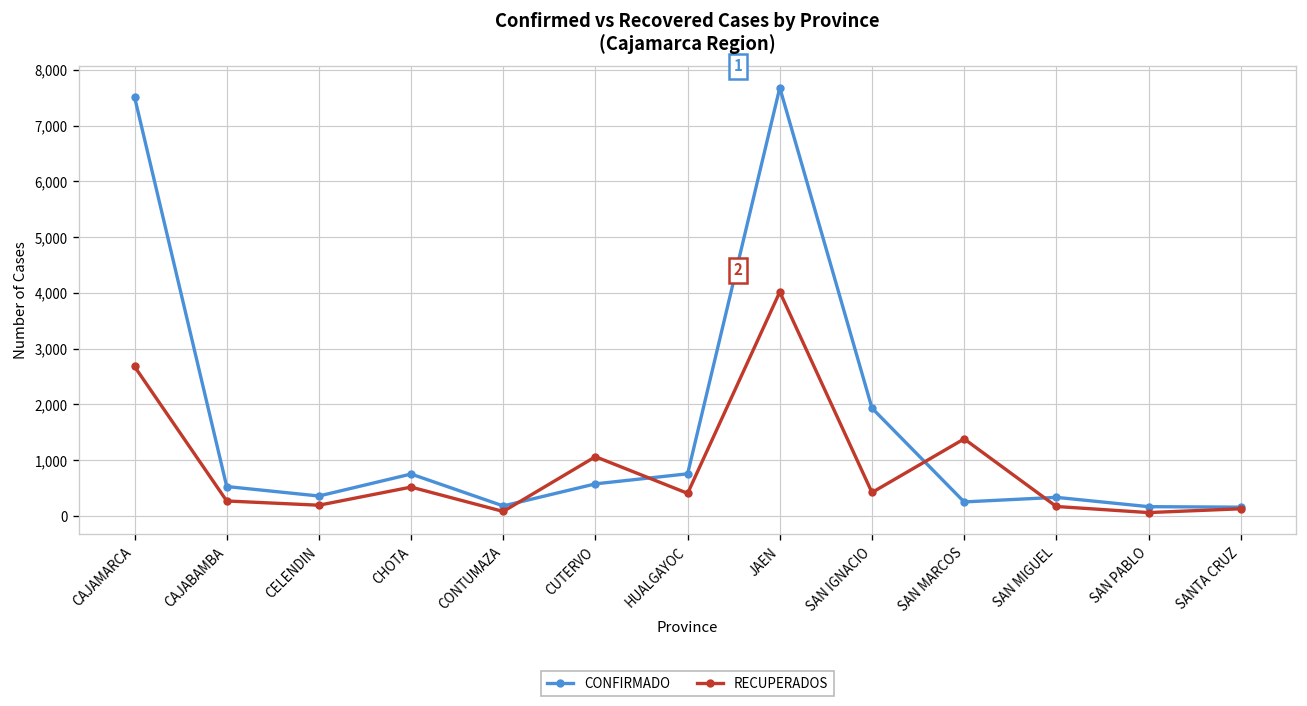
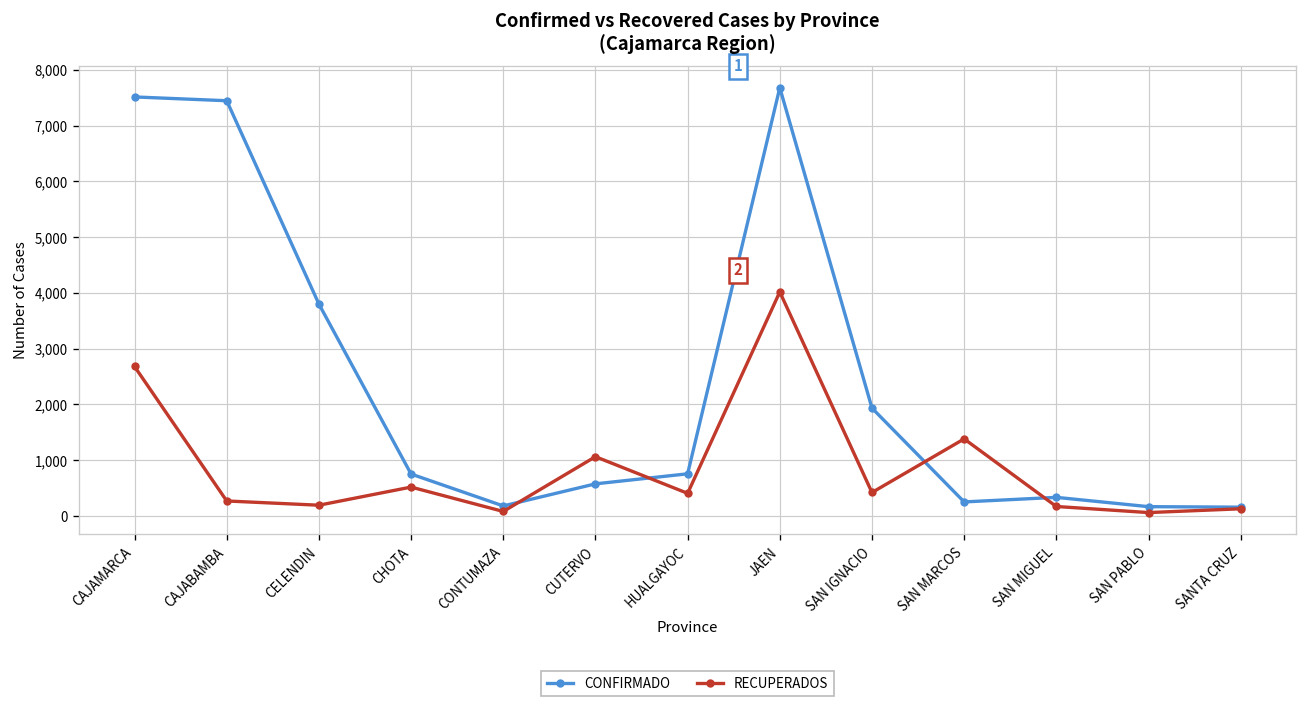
  {
    "CONFIRMADO": {
      "CAJAMARCA": "7,500",
-     "CAJABAMBA": "500",
-     "CELENDIN": "400",
+     "CAJABAMBA": "7,400",
+     "CELENDIN": "3,800",
      "CHOTA": "800",
      "CONTUMAZA": "200",
      "CUTERVO": "600",
      "HUALGAYOC": "800",
      "JAEN": "7,700",
      "SAN IGNACIO": "1,900",
      "SAN MARCOS": "300",
      "SAN MIGUEL": "300",
      "SAN PABLO": "200"
    },
    "RECUPERADOS": {
      "CAJAMARCA": "2,700",
      "CAJABAMBA": "300",
      "CELENDIN": "200",
      "CHOTA": "500",
      "CONTUMAZA": "100",
      "CUTERVO": "1,100",
      "HUALGAYOC": "400",
      "JAEN": "4,000",
      "SAN IGNACIO": "400",
      "SAN MARCOS": "1,400",
      "SAN MIGUEL": "200",
      "SAN PABLO": "100"
    }
  }
